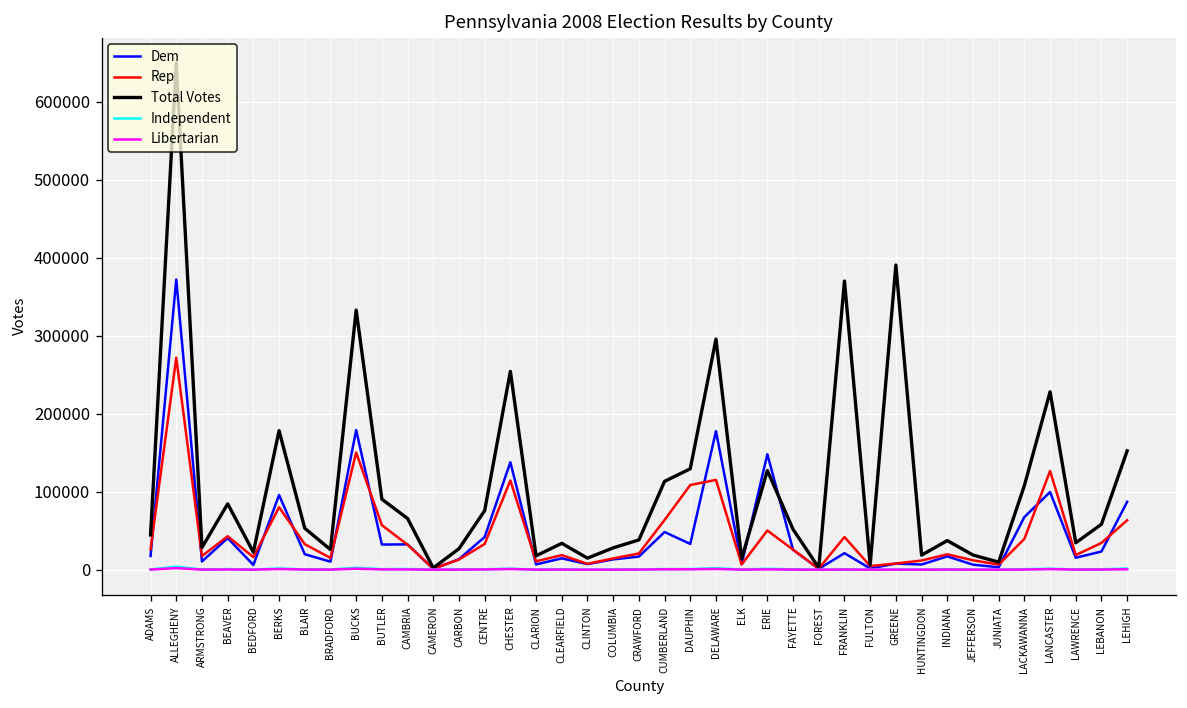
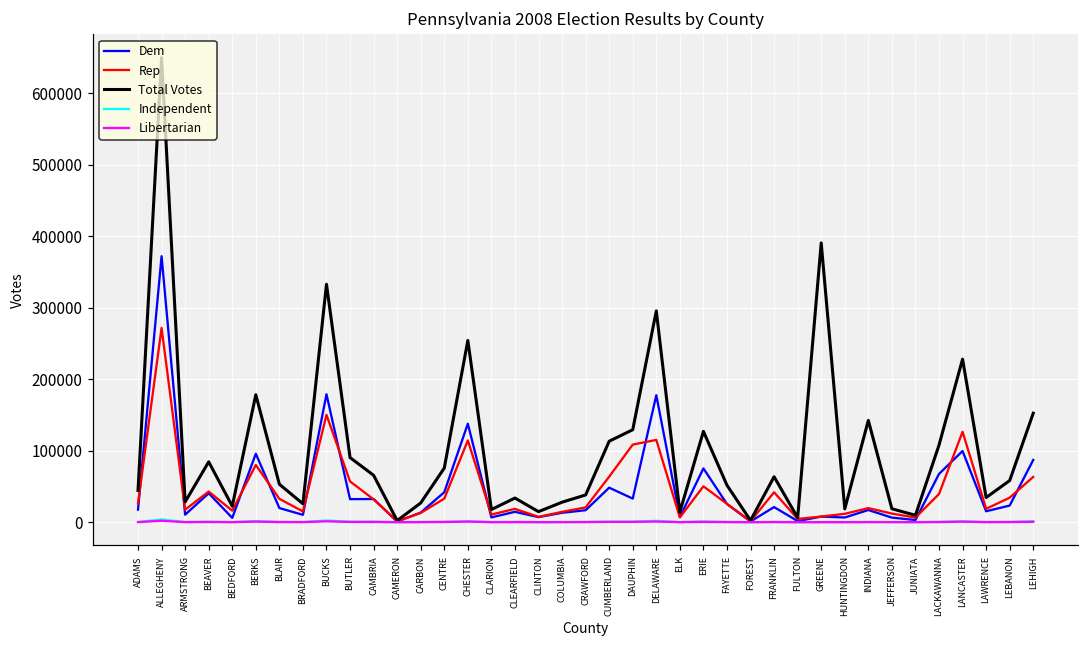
  {
    "Dem": {
      "ADAMS": 20000,
      "ALLEGHENY": 370000,
      "ARMSTRONG": 10000,
      "BEDFORD": 10000,
      "BERKS": 100000,
      "BLAIR": 20000,
      "BRADFORD": 10000,
      "BUCKS": 180000,
      "BUTLER": 30000,
      "CENTRE": 40000,
      "CHESTER": 140000,
      "CLARION": 10000,
      "CLEARFIELD": 10000,
      "CUMBERLAND": 50000,
      "DAUPHIN": 30000,
      "DELAWARE": 180000,
-     "ERIE": 150000,
+     "ERIE": 80000,
      "FRANKLIN": 20000,
      "HUNTINGDON": 10000,
      "JEFFERSON": 10000,
      "LACKAWANNA": 70000,
      "LANCASTER": 100000,
      "LEBANON": 20000,
      "LEHIGH": 90000
    },
    "Rep": {
      "ADAMS": 30000,
      "ALLEGHENY": 270000,
      "ARMSTRONG": 20000,
      "BEDFORD": 20000,
      "BERKS": 80000,
      "BLAIR": 30000,
      "BRADFORD": 20000,
      "BUCKS": 150000,
      "BUTLER": 60000,
      "CENTRE": 30000,
      "CHESTER": 110000,
      "CLARION": 10000,
      "CLEARFIELD": 20000,
      "CUMBERLAND": 60000,
      "DAUPHIN": 110000,
      "DELAWARE": 120000,
      "ERIE": 50000,
      "FRANKLIN": 40000,
      "HUNTINGDON": 10000,
      "JEFFERSON": 10000,
      "LACKAWANNA": 40000,
      "LANCASTER": 130000,
      "LEBANON": 30000,
      "LEHIGH": 60000
    },
    "Total Votes": {
      "ADAMS": 40000,
      "ARMSTRONG": 30000,
      "BEAVER": 80000,
      "BEDFORD": 20000,
      "BERKS": 180000,
      "BLAIR": 50000,
      "BRADFORD": 30000,
      "BUCKS": 330000,
      "BUTLER": 90000,
      "CAMBRIA": 70000,
      "CARBON": 30000,
      "CENTRE": 80000,
      "CHESTER": 250000,
      "CLARION": 20000,
      "CLEARFIELD": 30000,
      "CLINTON": 10000,
      "COLUMBIA": 30000,
      "CRAWFORD": 40000,
      "CUMBERLAND": 110000,
      "DAUPHIN": 130000,
      "DELAWARE": 300000,
      "ELK": 10000,
      "ERIE": 130000,
      "FAYETTE": 50000,
-     "FRANKLIN": 370000,
+     "FRANKLIN": 60000,
      "GREENE": 390000,
      "HUNTINGDON": 20000,
-     "INDIANA": 40000,
+     "INDIANA": 140000,
      "JEFFERSON": 20000,
      "LACKAWANNA": 110000,
      "LANCASTER": 230000,
      "LAWRENCE": 30000,
      "LEBANON": 60000,
      "LEHIGH": 150000
    }
  }
